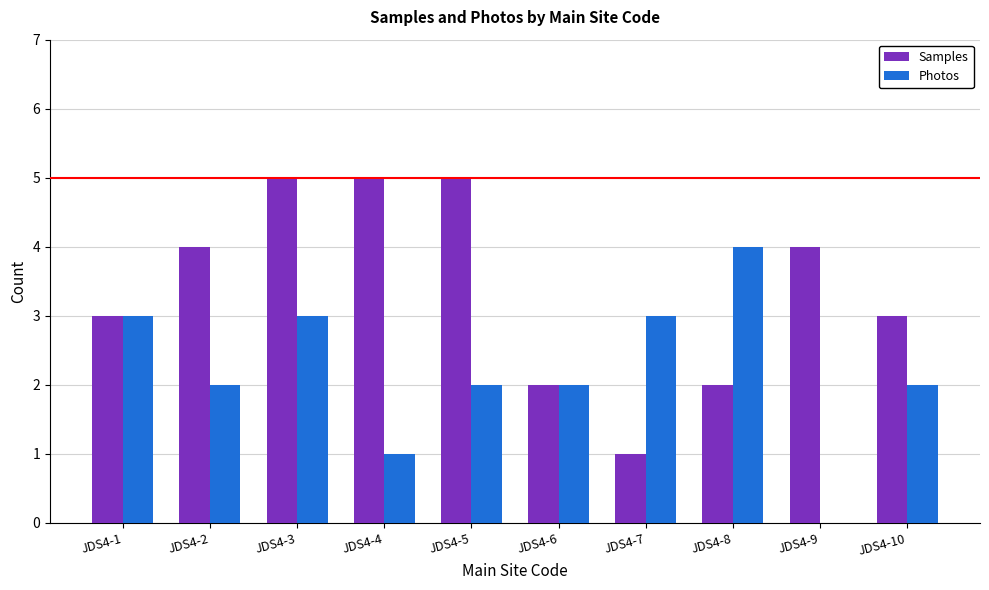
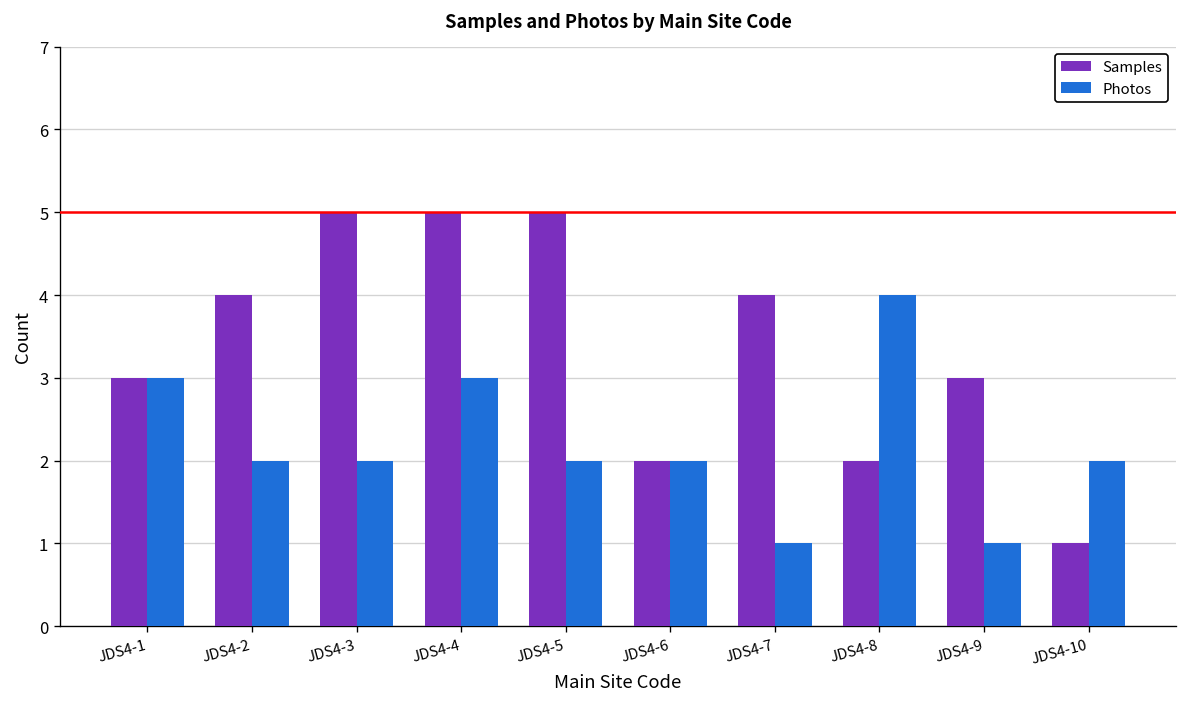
  {
    "Samples": {
      "JDS4-1": 3,
      "JDS4-2": 4,
      "JDS4-3": 5,
      "JDS4-4": 5,
      "JDS4-5": 5,
      "JDS4-6": 2,
-     "JDS4-7": 1,
+     "JDS4-7": 4,
      "JDS4-8": 2,
-     "JDS4-9": 4,
-     "JDS4-10": 3
+     "JDS4-9": 3,
+     "JDS4-10": 1
    },
    "Photos": {
      "JDS4-1": 3,
      "JDS4-2": 2,
-     "JDS4-3": 3,
-     "JDS4-4": 1,
+     "JDS4-3": 2,
+     "JDS4-4": 3,
      "JDS4-5": 2,
      "JDS4-6": 2,
-     "JDS4-7": 3,
+     "JDS4-7": 1,
      "JDS4-8": 4,
-     "JDS4-9": 0,
+     "JDS4-9": 1,
      "JDS4-10": 2
    }
  }
